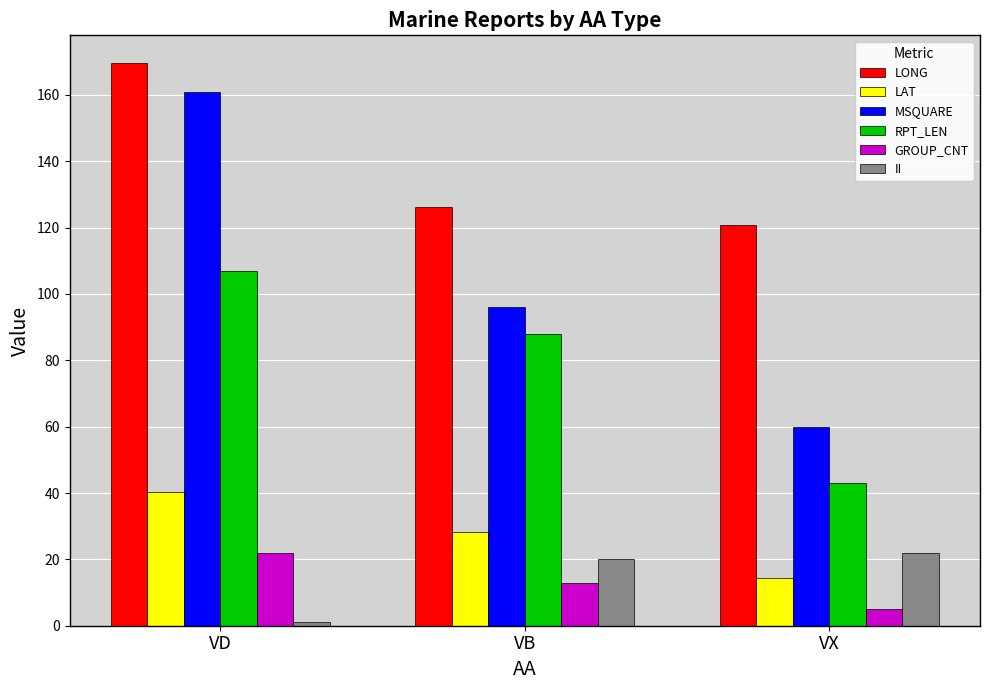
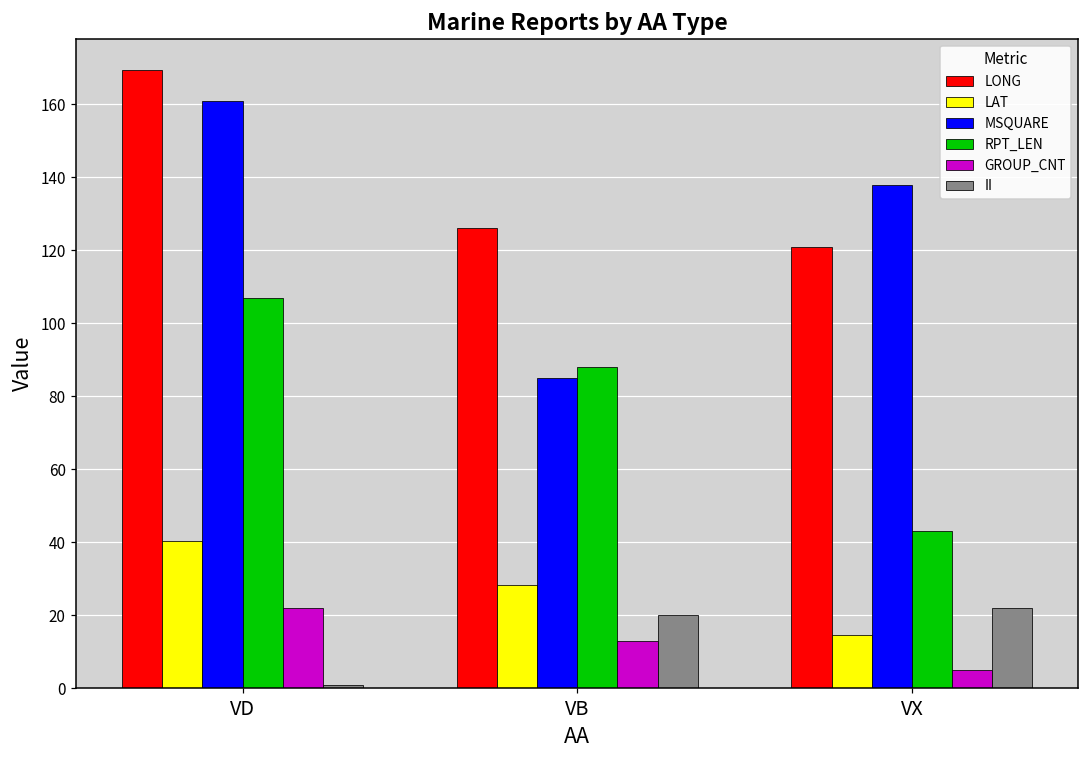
  {
    "LONG": {
      "VD": 170,
      "VB": 126,
      "VX": 121
    },
    "LAT": {
      "VD": 40,
      "VB": 28,
      "VX": 15
    },
    "MSQUARE": {
      "VD": 161,
-     "VB": 96,
-     "VX": 60
+     "VB": 85,
+     "VX": 138
    },
    "RPT_LEN": {
      "VD": 107,
      "VB": 88,
      "VX": 43
    },
    "GROUP_CNT": {
      "VD": 22,
      "VB": 13,
      "VX": 5
    },
    "II": {
      "VD": 1,
      "VB": 20,
      "VX": 22
    }
  }
